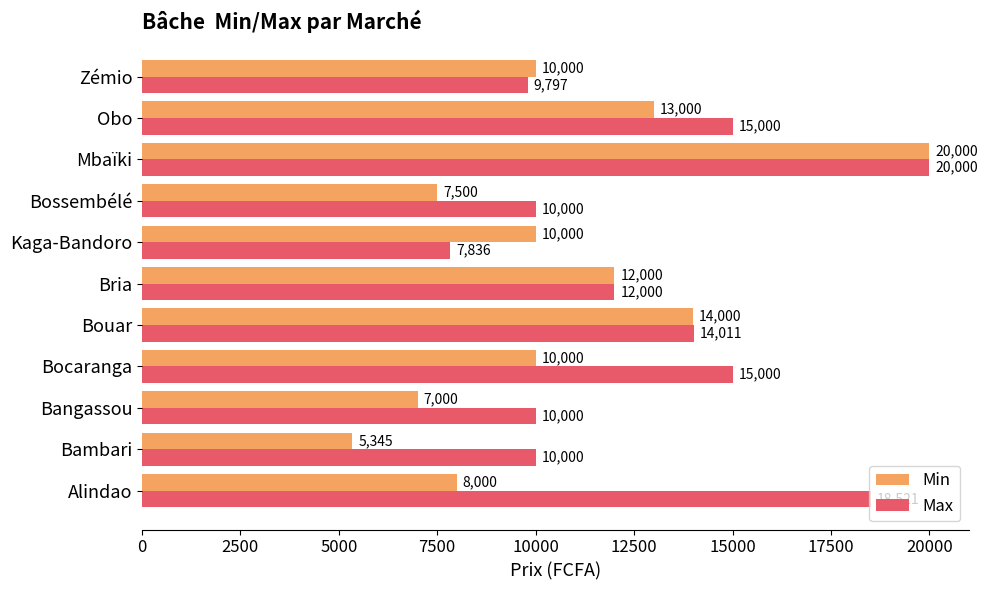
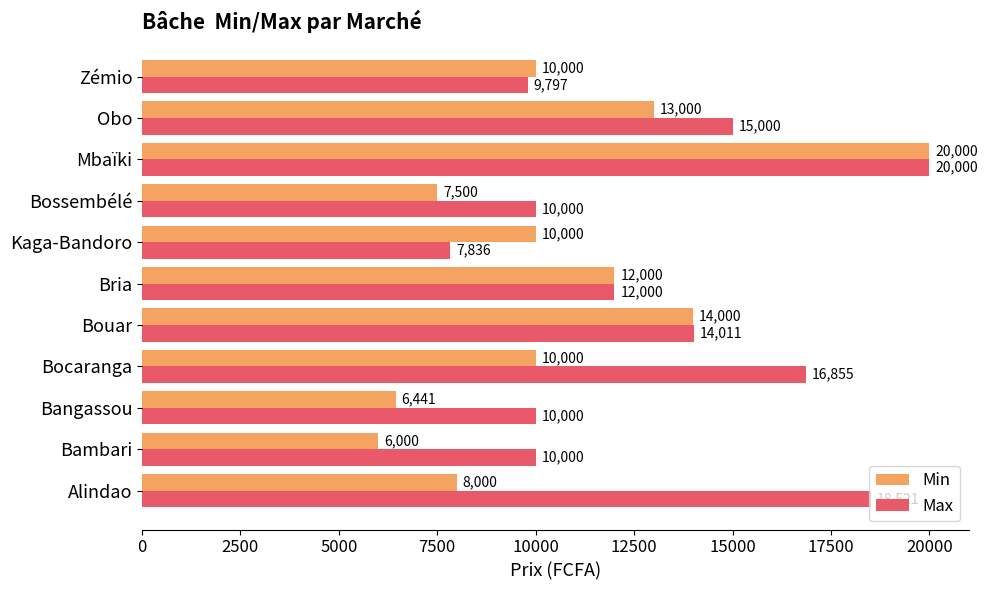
  {
    "Min": {
      "Zémio": "10,000",
      "Obo": "13,000",
      "Mbaïki": "20,000",
      "Bossembélé": "7,500",
      "Kaga-Bandoro": "10,000",
      "Bria": "12,000",
      "Bouar": "14,000",
      "Bocaranga": "10,000",
-     "Bangassou": "7,000",
-     "Bambari": "5,345",
+     "Bangassou": "6,441",
+     "Bambari": "6,000",
      "Alindao": "8,000"
    },
    "Max": {
      "Zémio": "9,797",
      "Obo": "15,000",
      "Mbaïki": "20,000",
      "Bossembélé": "10,000",
      "Kaga-Bandoro": "7,836",
      "Bria": "12,000",
      "Bouar": "14,011",
-     "Bocaranga": "15,000",
+     "Bocaranga": "16,855",
      "Bangassou": "10,000",
      "Bambari": "10,000"
    }
  }
